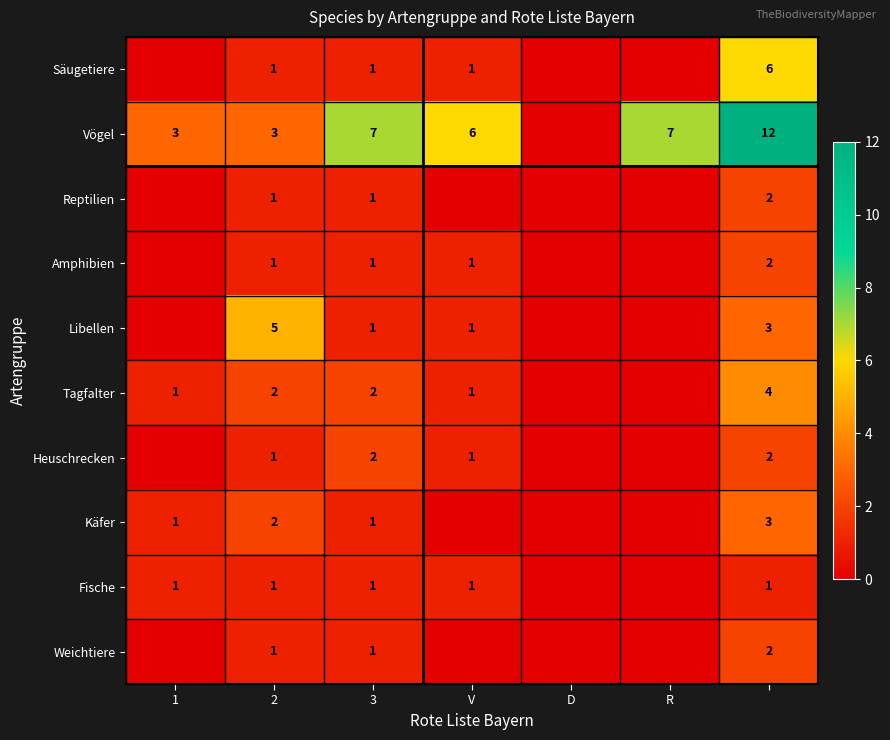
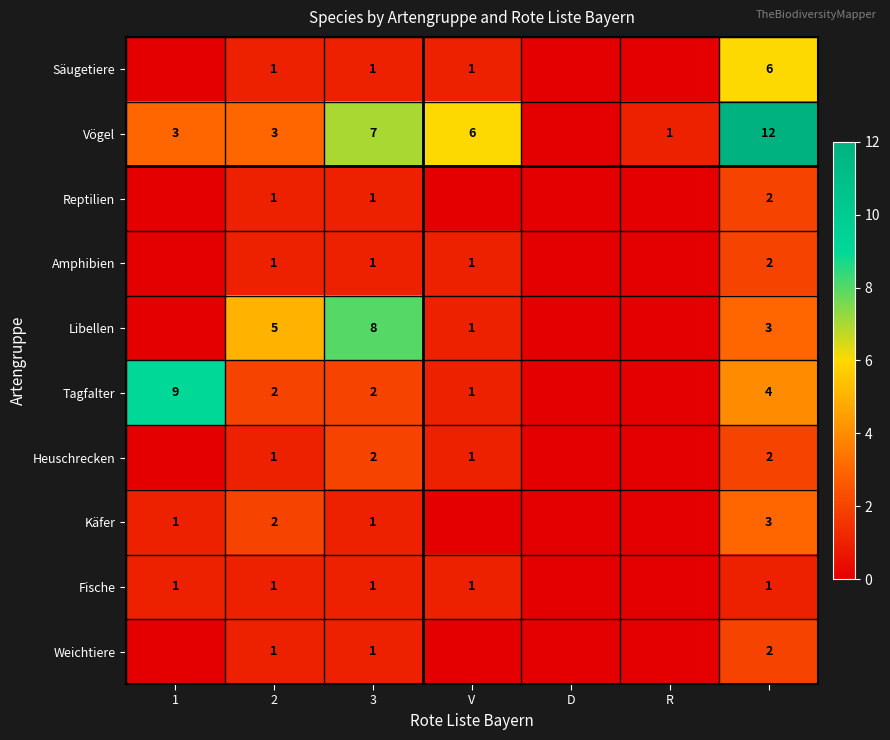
  {
    "Säugetiere": {
      "2": 1,
      "3": 1,
      "V": 1
    },
    "Vögel": {
      "1": 3,
      "2": 3,
      "3": 7,
      "V": 6,
-     "R": 7
+     "R": 1
    },
    "Reptilien": {
      "2": 1,
      "3": 1
    },
    "Amphibien": {
      "2": 1,
      "3": 1,
      "V": 1
    },
    "Libellen": {
      "2": 5,
-     "3": 1,
+     "3": 8,
      "V": 1
    },
    "Tagfalter": {
-     "1": 1,
+     "1": 9,
      "2": 2,
      "3": 2,
      "V": 1
    },
    "Heuschrecken": {
      "2": 1,
      "3": 2,
      "V": 1
    },
    "Käfer": {
      "1": 1,
      "2": 2,
      "3": 1
    },
    "Fische": {
      "1": 1,
      "2": 1,
      "3": 1,
      "V": 1
    },
    "Weichtiere": {
      "2": 1,
      "3": 1
    }
  }
